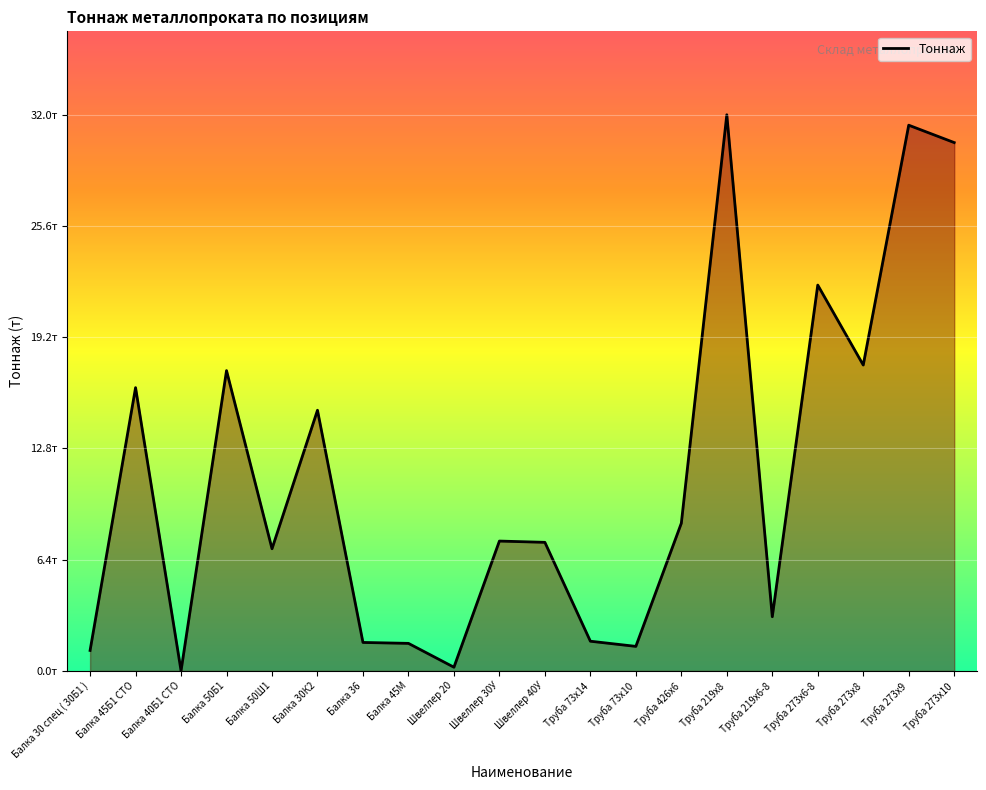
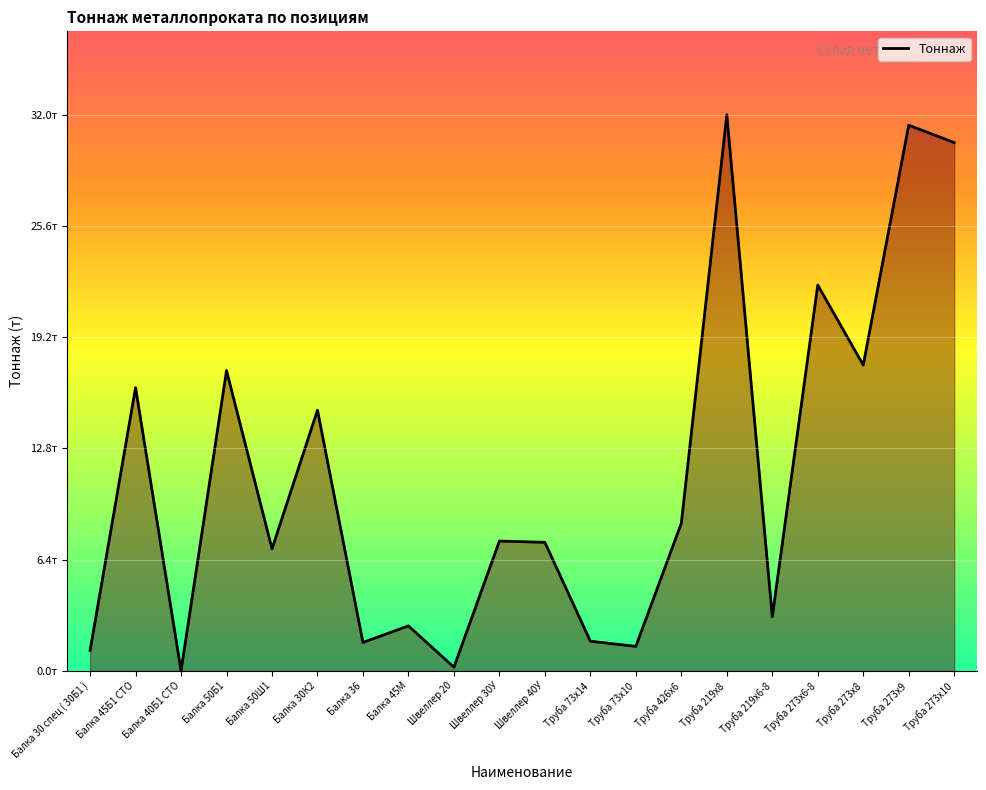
  {
    "Балка 30 спец ( 30Б1 )": "1.2т",
    "Балка 45Б1 СТО": "16.3т",
    "Балка 40Б1 СТО": "0.0т",
    "Балка 50Б1": "17.3т",
    "Балка 50Ш1": "7.0т",
    "Балка 30К2": "15.0т",
    "Балка 36": "1.6т",
-   "Балка 45М": "1.6т",
+   "Балка 45М": "2.6т",
    "Швеллер 20": "0.2т",
    "Швеллер 30У": "7.5т",
    "Швеллер 40У": "7.4т",
    "Труба 73х14": "1.7т",
    "Труба 73х10": "1.4т",
    "Труба 426х6": "8.5т",
    "Труба 219х8": "32.0т",
    "Труба 219х6-8": "3.1т",
    "Труба 273х6-8": "22.2т",
    "Труба 273х8": "17.6т",
    "Труба 273х9": "31.4т",
    "Труба 273х10": "30.4т"
  }
